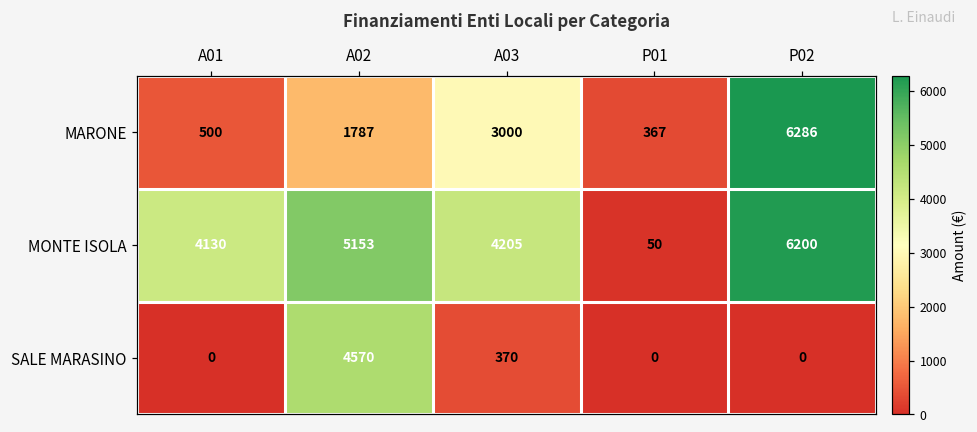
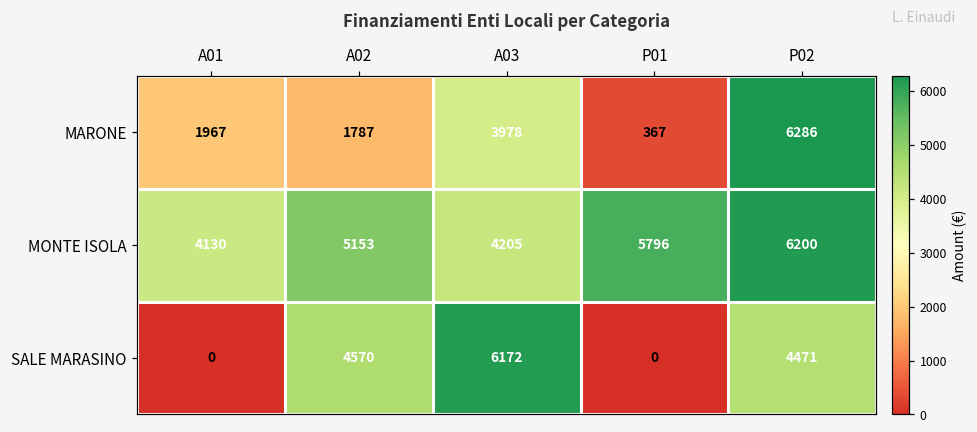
  {
    "MARONE": {
-     "A01": 500,
+     "A01": 1967,
      "A02": 1787,
-     "A03": 3000,
+     "A03": 3978,
      "P01": 367,
      "P02": 6286
    },
    "MONTE ISOLA": {
      "A01": 4130,
      "A02": 5153,
      "A03": 4205,
-     "P01": 50,
+     "P01": 5796,
      "P02": 6200
    },
    "SALE MARASINO": {
      "A01": 0,
      "A02": 4570,
-     "A03": 370,
+     "A03": 6172,
      "P01": 0,
-     "P02": 0
+     "P02": 4471
    }
  }
